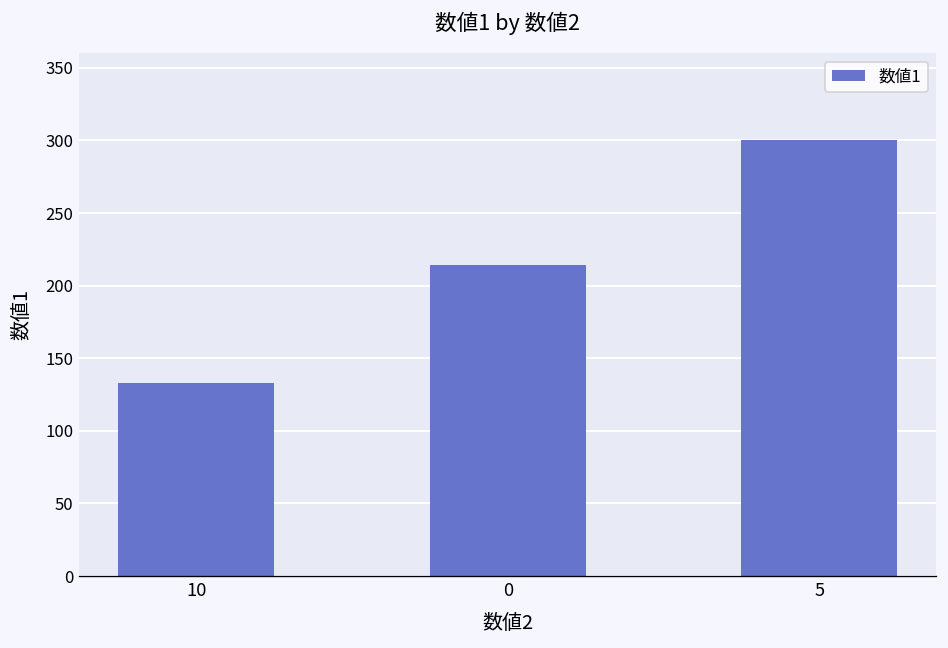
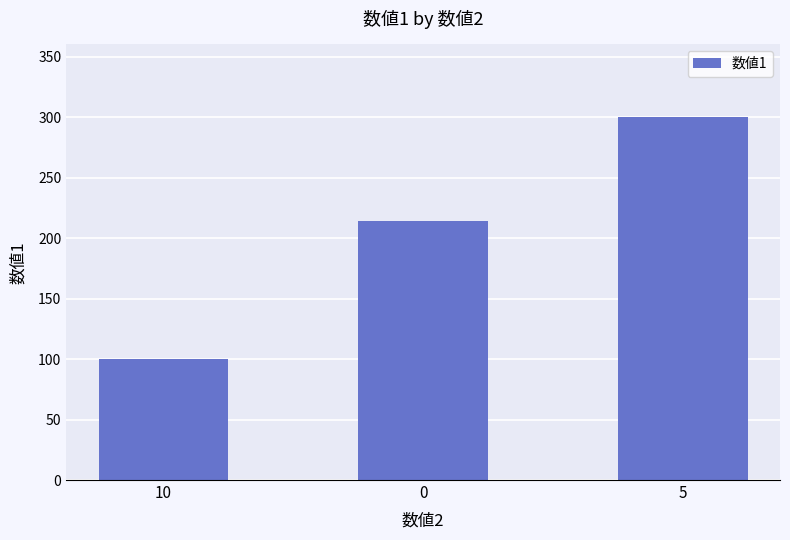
  {
-   "10": 133,
+   "10": 100,
    "0": 214,
    "5": 300
  }
